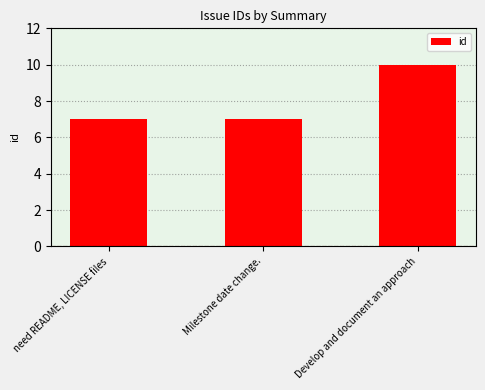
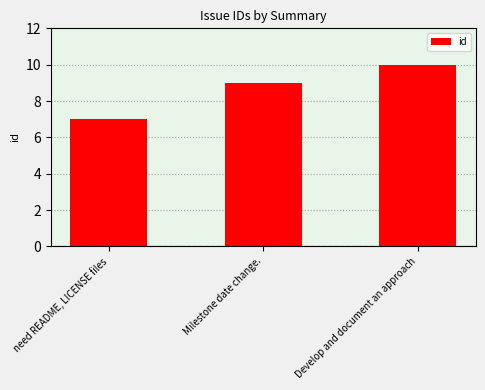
  {
    "need README, LICENSE files": 7,
-   "Milestone date change.": 7,
+   "Milestone date change.": 9,
    "Develop and document an approach": 10
  }
